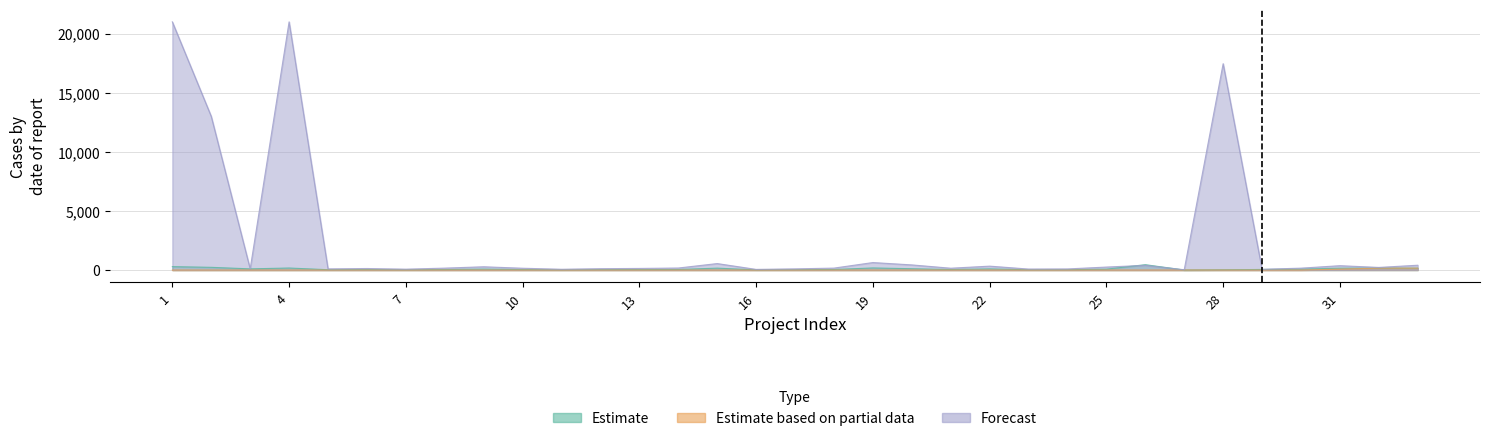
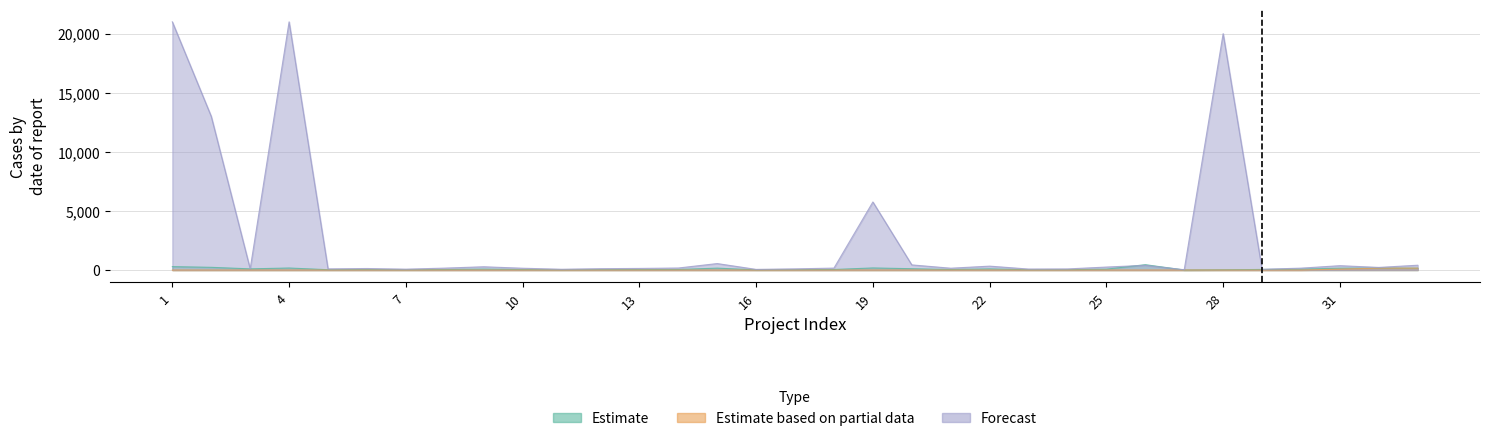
  {
    "Estimate": {
      "1": "300"
    },
    "Estimate based on partial data": {
      "1": "0"
    },
    "Forecast": {
      "1": "21,000",
      "4": "21,000",
-     "19": "600",
+     "19": "5,800",
      "22": "300",
-     "28": "17,500"
+     "28": "20,000"
    }
  }
